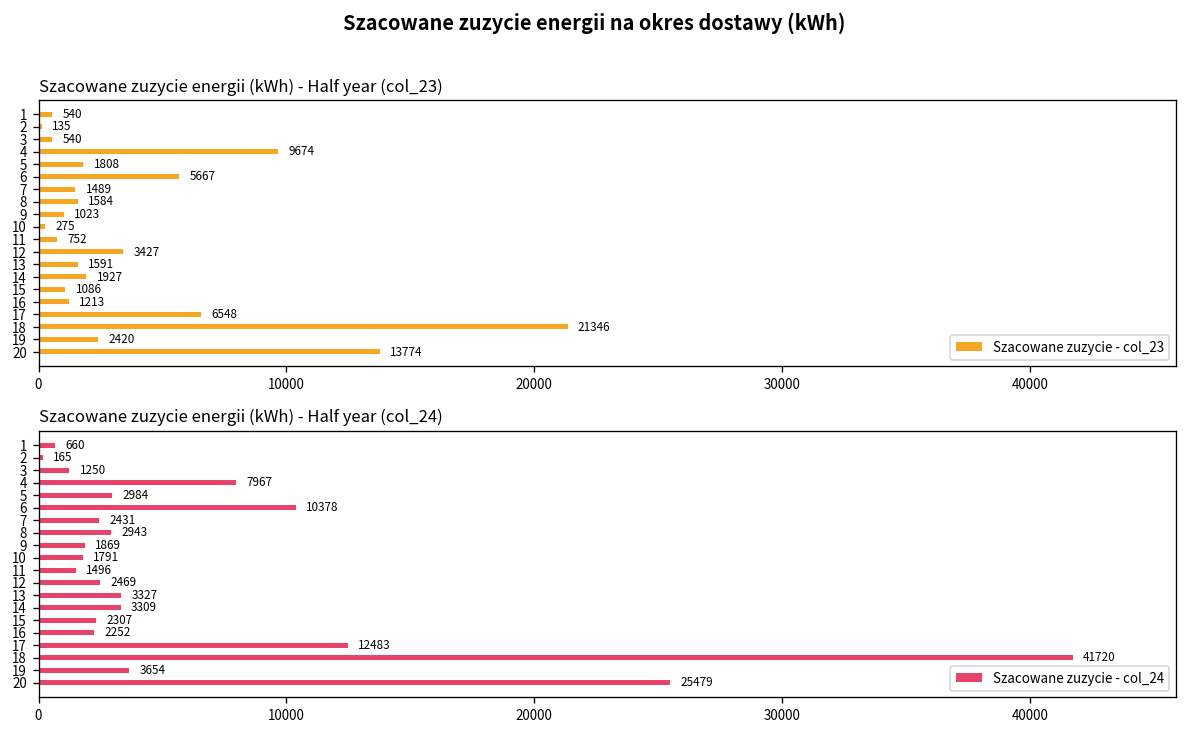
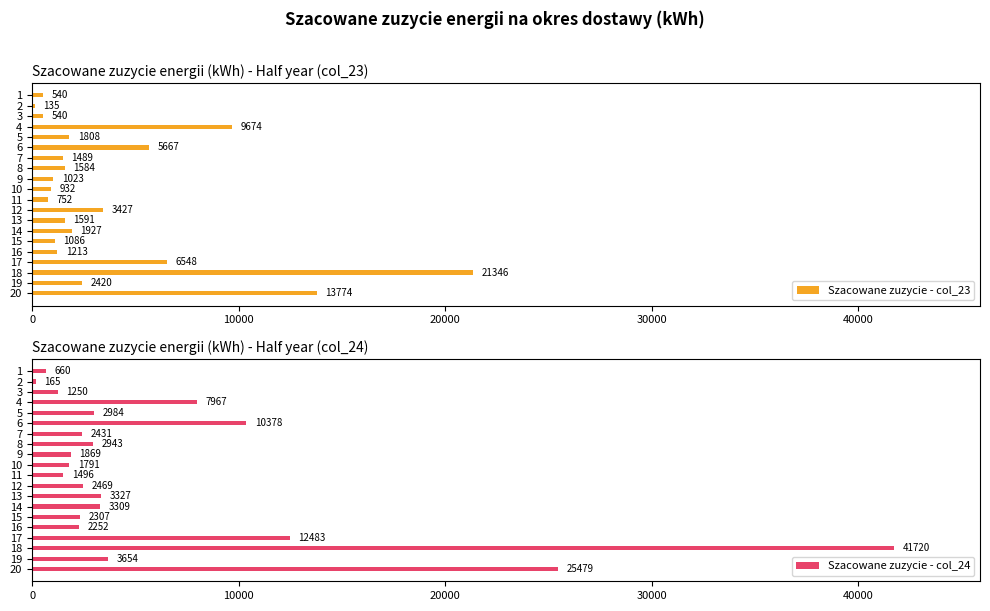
  {
    "Szacowane zuzycie energii (kWh) - Half year (col_23)": {
      "1": 540,
      "2": 135,
      "3": 540,
      "4": 9674,
      "5": 1808,
      "6": 5667,
      "7": 1489,
      "8": 1584,
      "9": 1023,
-     "10": 275,
+     "10": 932,
      "11": 752,
      "12": 3427,
      "13": 1591,
      "14": 1927,
      "15": 1086,
      "16": 1213,
      "17": 6548,
      "18": 21346,
      "19": 2420,
      "20": 13774
    },
    "Szacowane zuzycie energii (kWh) - Half year (col_24)": {
      "1": 660,
      "2": 165,
      "3": 1250,
      "4": 7967,
      "5": 2984,
      "6": 10378,
      "7": 2431,
      "8": 2943,
      "9": 1869,
      "10": 1791,
      "11": 1496,
      "12": 2469,
      "13": 3327,
      "14": 3309,
      "15": 2307,
      "16": 2252,
      "17": 12483,
      "18": 41720,
      "19": 3654,
      "20": 25479
    }
  }
